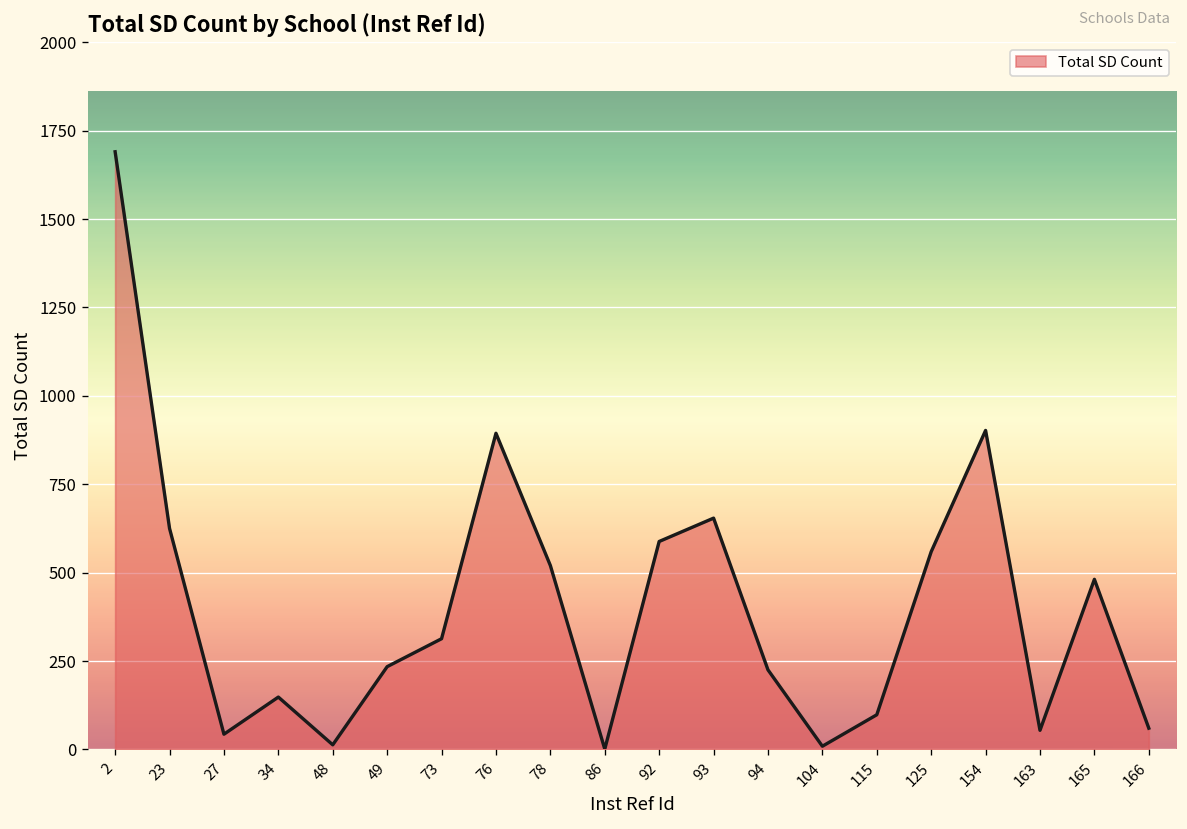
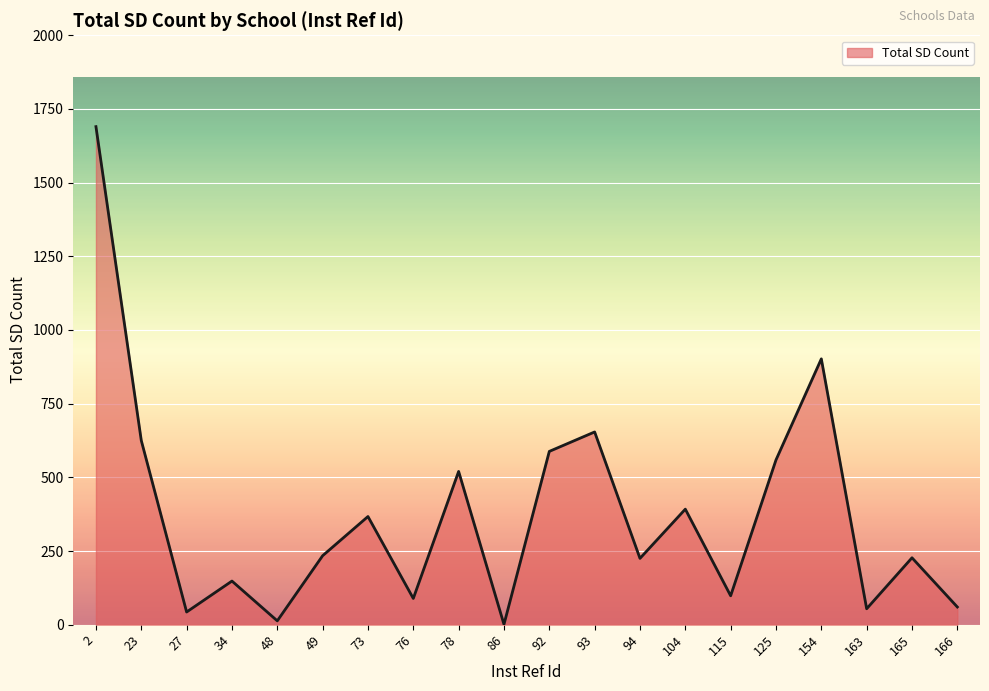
  {
    "2": 1690,
    "23": 630,
    "27": 40,
    "34": 150,
    "48": 10,
    "49": 230,
-   "73": 310,
-   "76": 890,
+   "73": 370,
+   "76": 90,
    "78": 520,
    "86": 0,
    "92": 590,
    "93": 650,
    "94": 230,
-   "104": 10,
+   "104": 390,
    "115": 100,
    "125": 560,
    "154": 900,
    "163": 50,
-   "165": 480,
+   "165": 230,
    "166": 60
  }
